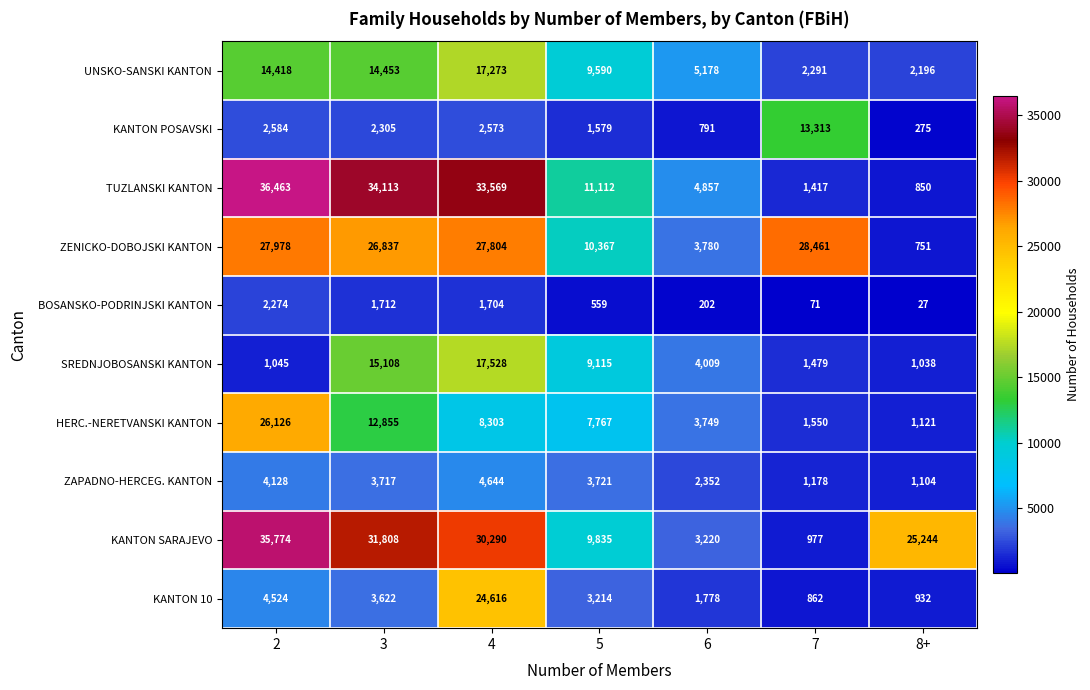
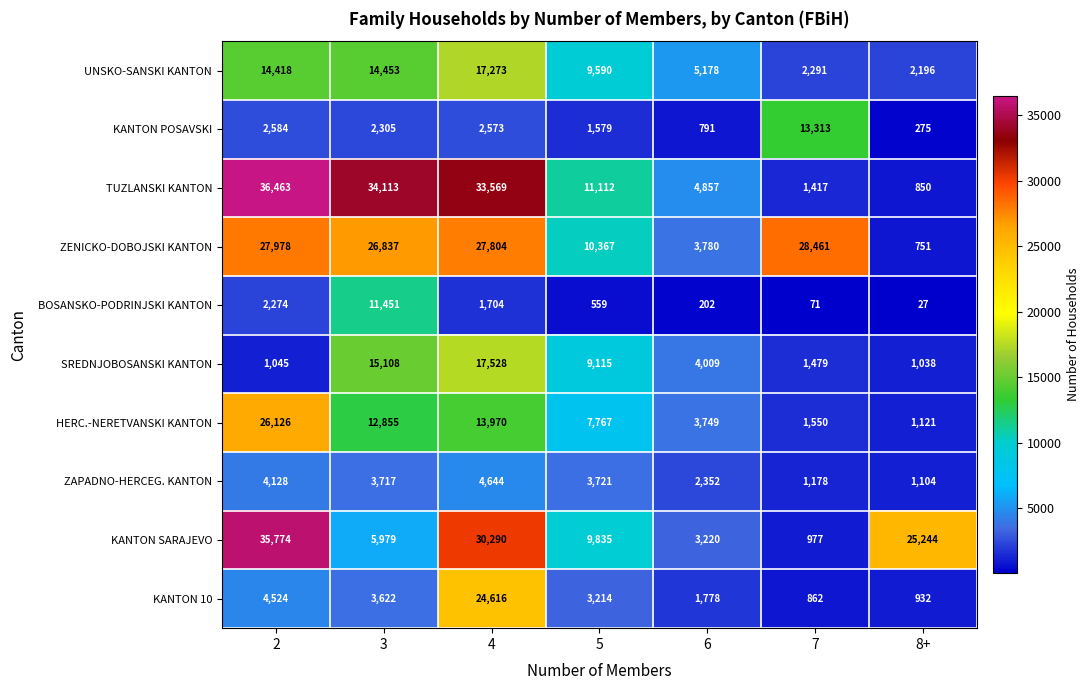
  {
    "UNSKO-SANSKI KANTON": {
      "2": "14,418",
      "3": "14,453",
      "4": "17,273",
      "5": "9,590",
      "6": "5,178",
      "7": "2,291",
      "8+": "2,196"
    },
    "KANTON POSAVSKI": {
      "2": "2,584",
      "3": "2,305",
      "4": "2,573",
      "5": "1,579",
      "6": "791",
      "7": "13,313",
      "8+": "275"
    },
    "TUZLANSKI KANTON": {
      "2": "36,463",
      "3": "34,113",
      "4": "33,569",
      "5": "11,112",
      "6": "4,857",
      "7": "1,417",
      "8+": "850"
    },
    "ZENICKO-DOBOJSKI KANTON": {
      "2": "27,978",
      "3": "26,837",
      "4": "27,804",
      "5": "10,367",
      "6": "3,780",
      "7": "28,461",
      "8+": "751"
    },
    "BOSANSKO-PODRINJSKI KANTON": {
      "2": "2,274",
-     "3": "1,712",
+     "3": "11,451",
      "4": "1,704",
      "5": "559",
      "6": "202",
      "7": "71",
      "8+": "27"
    },
    "SREDNJOBOSANSKI KANTON": {
      "2": "1,045",
      "3": "15,108",
      "4": "17,528",
      "5": "9,115",
      "6": "4,009",
      "7": "1,479",
      "8+": "1,038"
    },
    "HERC.-NERETVANSKI KANTON": {
      "2": "26,126",
      "3": "12,855",
-     "4": "8,303",
+     "4": "13,970",
      "5": "7,767",
      "6": "3,749",
      "7": "1,550",
      "8+": "1,121"
    },
    "ZAPADNO-HERCEG. KANTON": {
      "2": "4,128",
      "3": "3,717",
      "4": "4,644",
      "5": "3,721",
      "6": "2,352",
      "7": "1,178",
      "8+": "1,104"
    },
    "KANTON SARAJEVO": {
      "2": "35,774",
-     "3": "31,808",
+     "3": "5,979",
      "4": "30,290",
      "5": "9,835",
      "6": "3,220",
      "7": "977",
      "8+": "25,244"
    },
    "KANTON 10": {
      "2": "4,524",
      "3": "3,622",
      "4": "24,616",
      "5": "3,214",
      "6": "1,778",
      "7": "862",
      "8+": "932"
    }
  }
